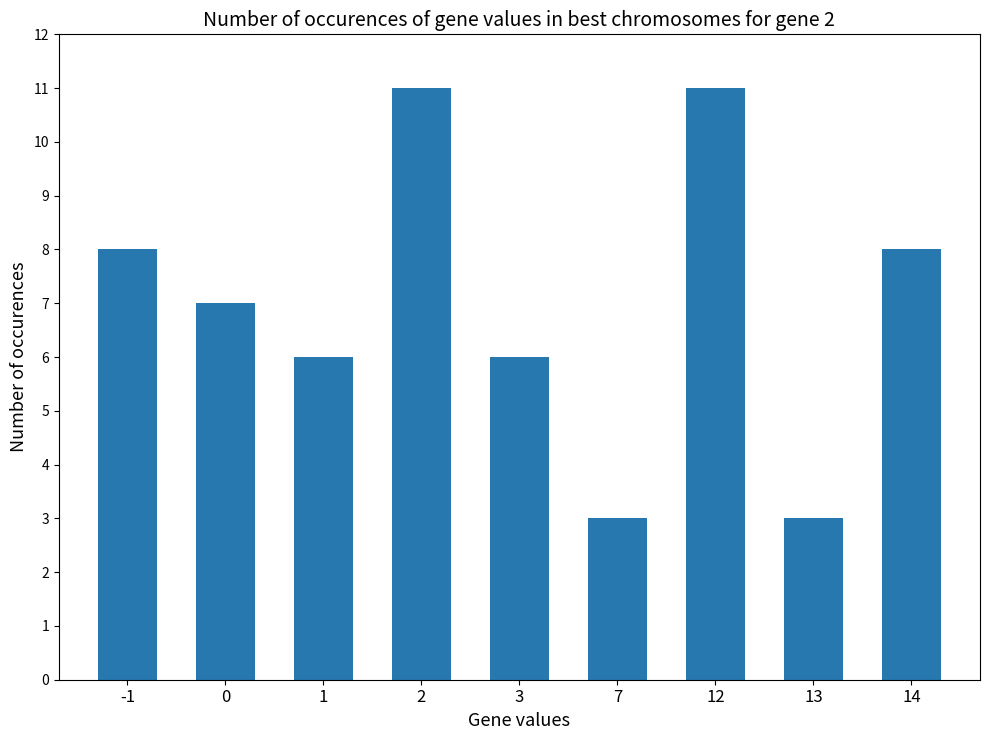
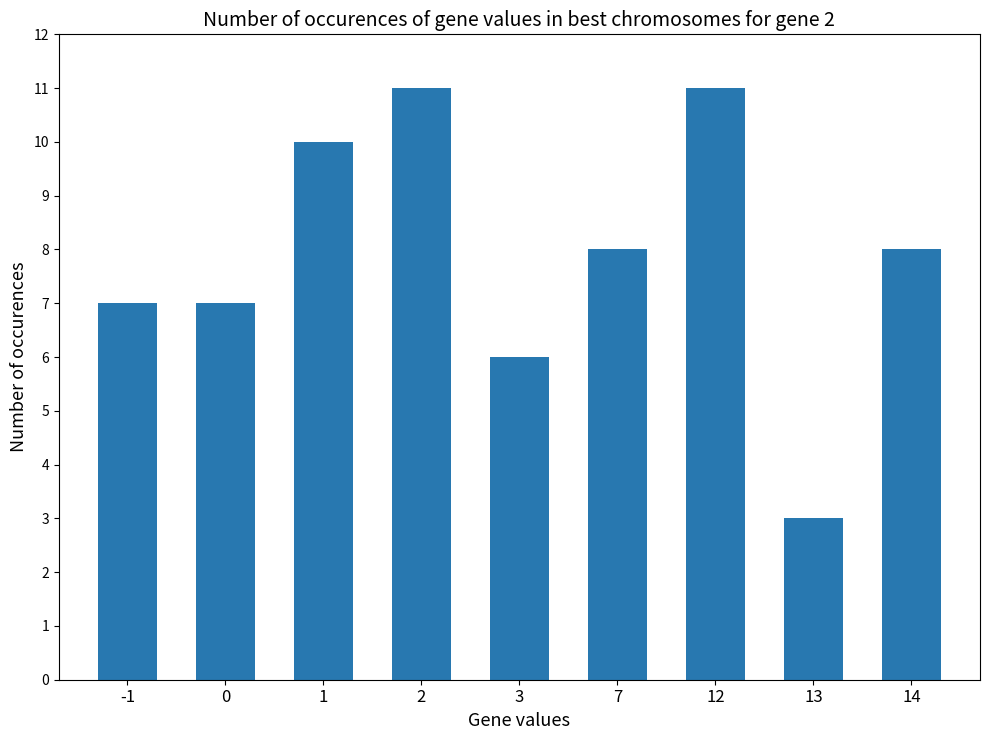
  {
-   "-1": 8,
+   "-1": 7,
    "0": 7,
-   "1": 6,
+   "1": 10,
    "2": 11,
    "3": 6,
-   "7": 3,
+   "7": 8,
    "12": 11,
    "13": 3,
    "14": 8
  }
